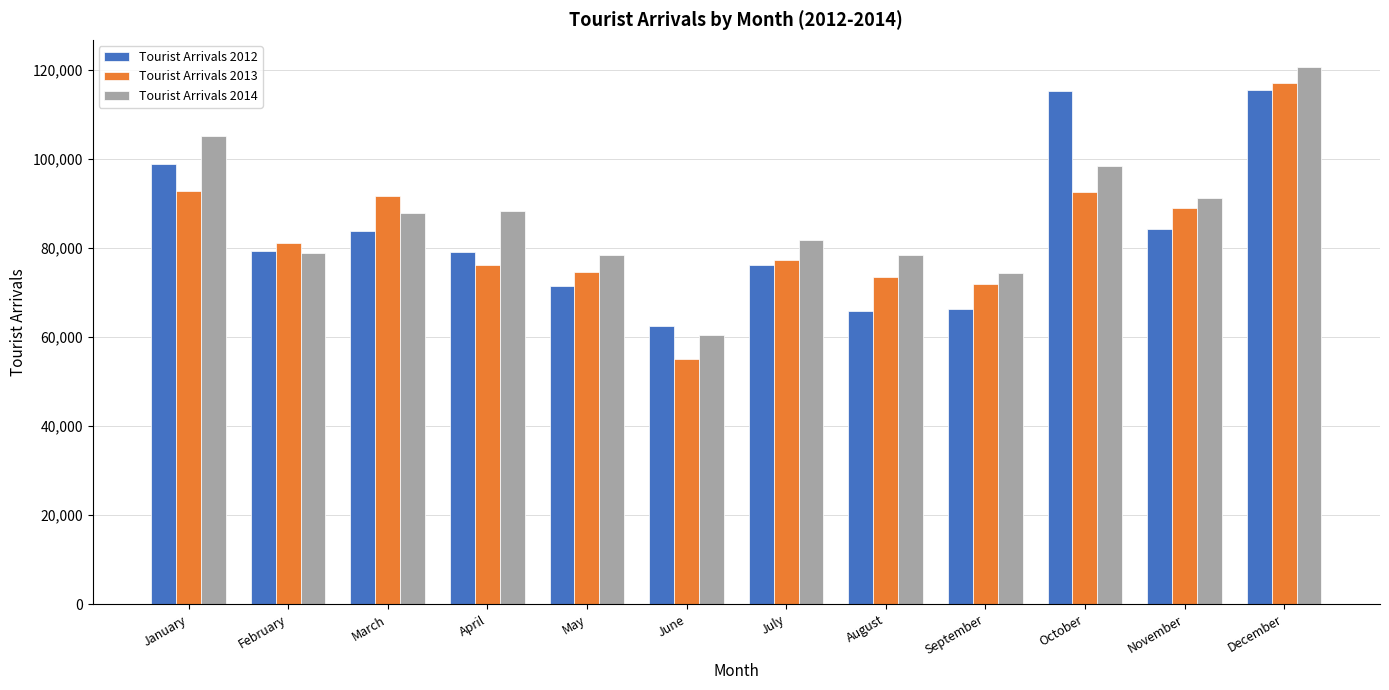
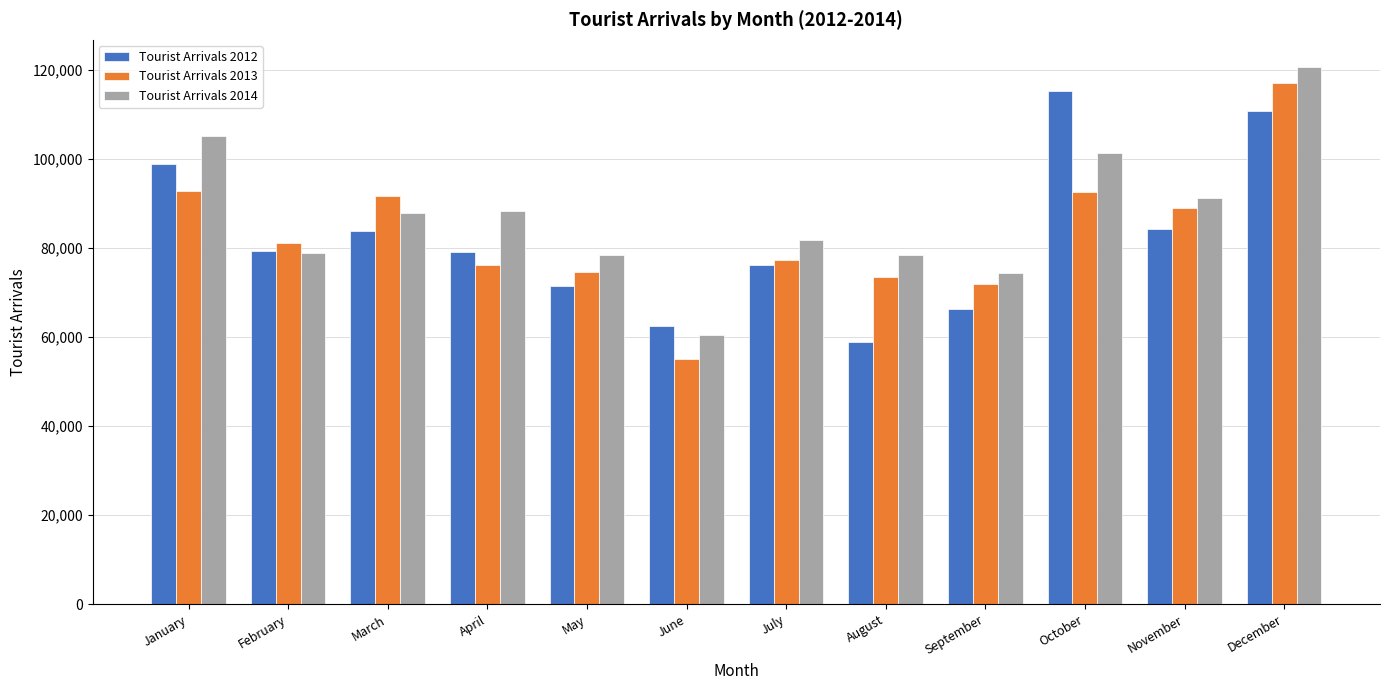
  {
    "Tourist Arrivals 2012": {
      "January": "99,000",
      "February": "79,000",
      "March": "84,000",
      "April": "79,000",
      "May": "71,000",
      "June": "63,000",
      "July": "76,000",
-     "August": "66,000",
+     "August": "59,000",
      "September": "66,000",
      "October": "115,000",
      "November": "84,000",
-     "December": "115,000"
+     "December": "111,000"
    },
    "Tourist Arrivals 2013": {
      "January": "93,000",
      "February": "81,000",
      "March": "92,000",
      "April": "76,000",
      "May": "75,000",
      "June": "55,000",
      "July": "77,000",
      "August": "73,000",
      "September": "72,000",
      "October": "93,000",
      "November": "89,000",
      "December": "117,000"
    },
    "Tourist Arrivals 2014": {
      "January": "105,000",
      "February": "79,000",
      "March": "88,000",
      "April": "88,000",
      "May": "79,000",
      "June": "60,000",
      "July": "82,000",
      "August": "78,000",
      "September": "75,000",
-     "October": "99,000",
+     "October": "101,000",
      "November": "91,000",
      "December": "121,000"
    }
  }
